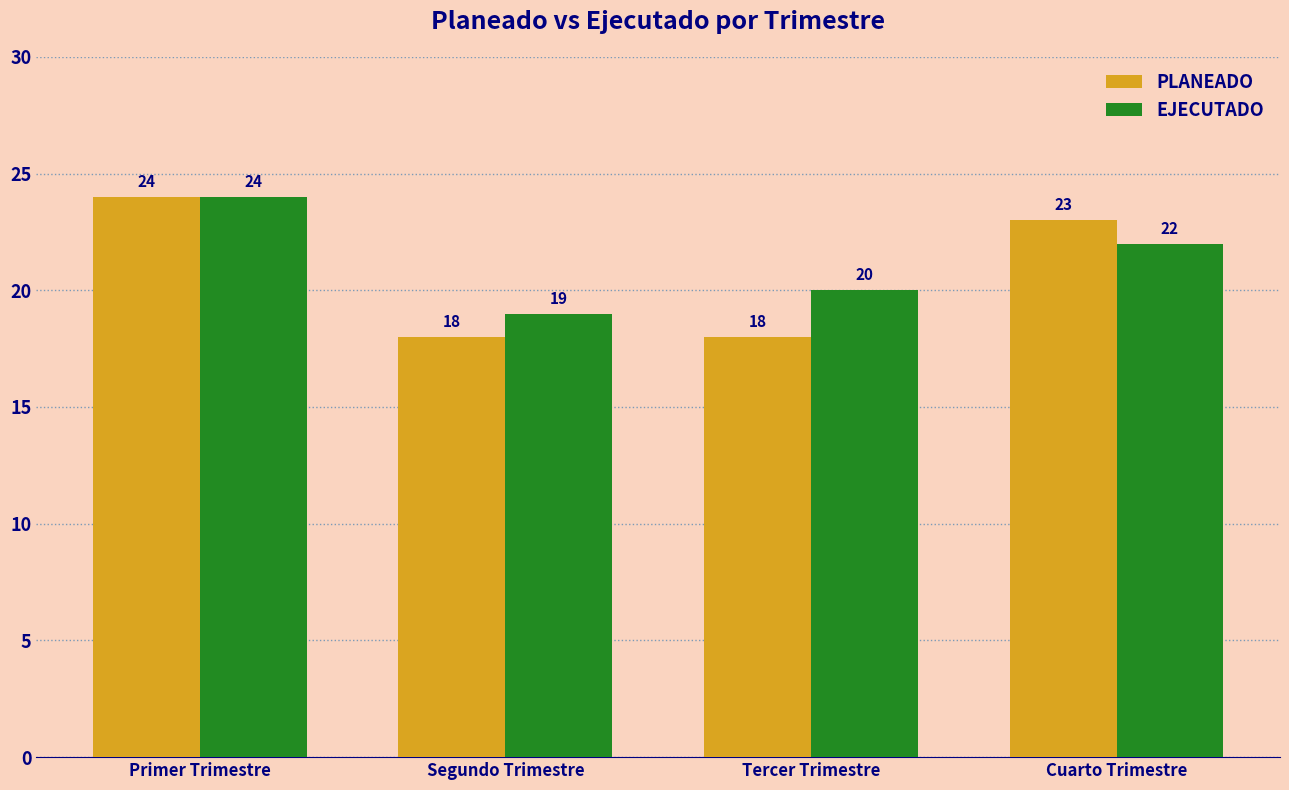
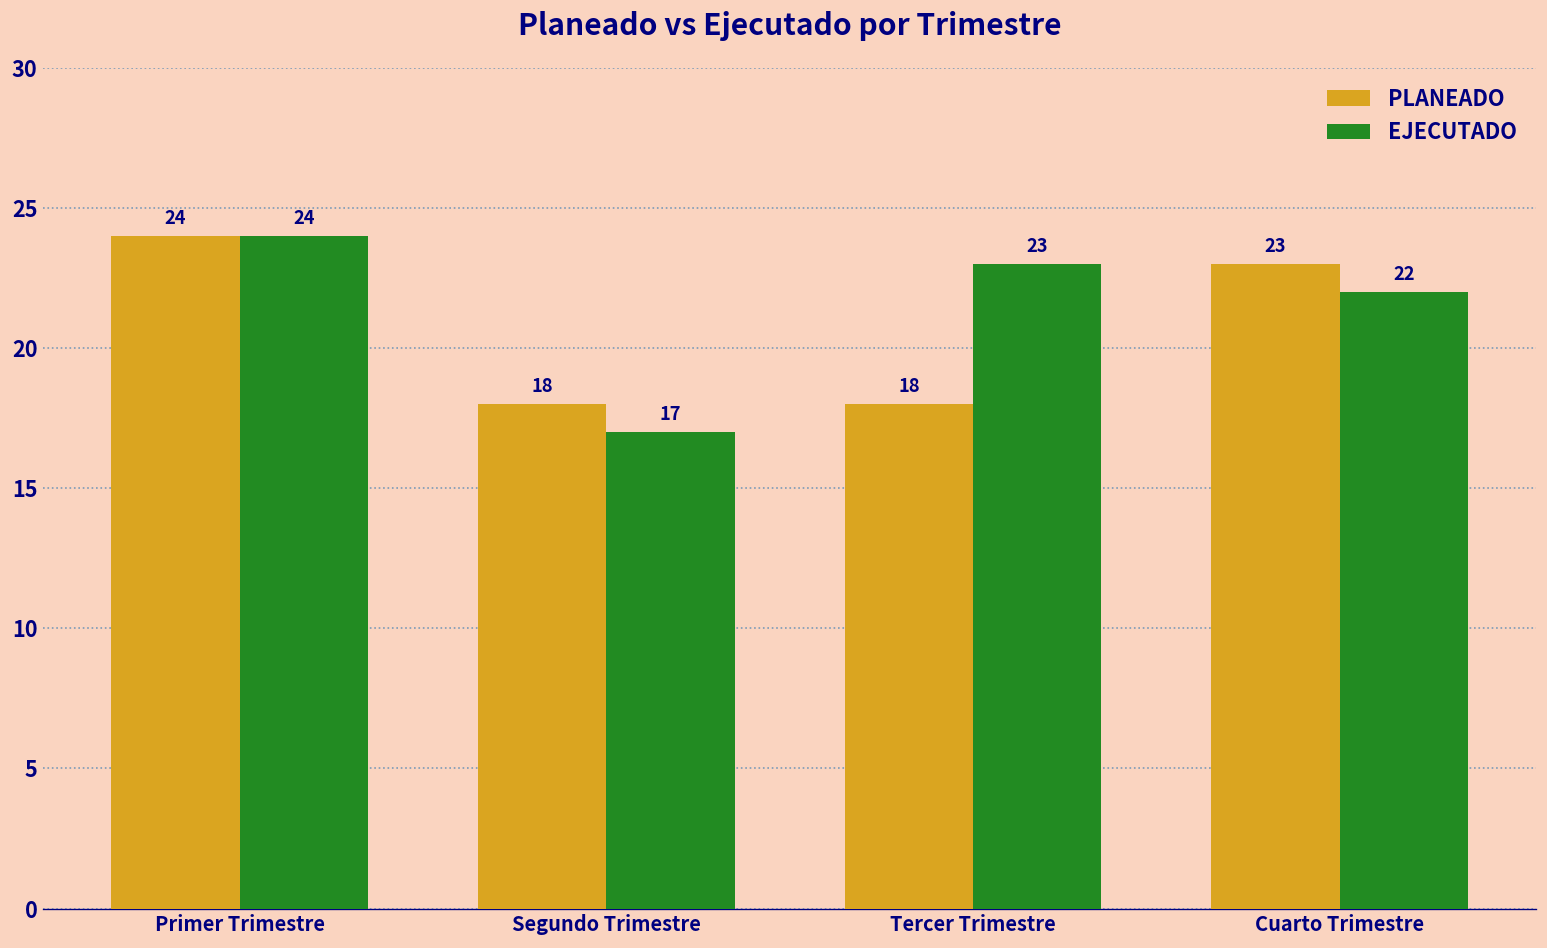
  {
    "PLANEADO": {
      "Primer Trimestre": 24,
      "Segundo Trimestre": 18,
      "Tercer Trimestre": 18,
      "Cuarto Trimestre": 23
    },
    "EJECUTADO": {
      "Primer Trimestre": 24,
-     "Segundo Trimestre": 19,
-     "Tercer Trimestre": 20,
+     "Segundo Trimestre": 17,
+     "Tercer Trimestre": 23,
      "Cuarto Trimestre": 22
    }
  }
